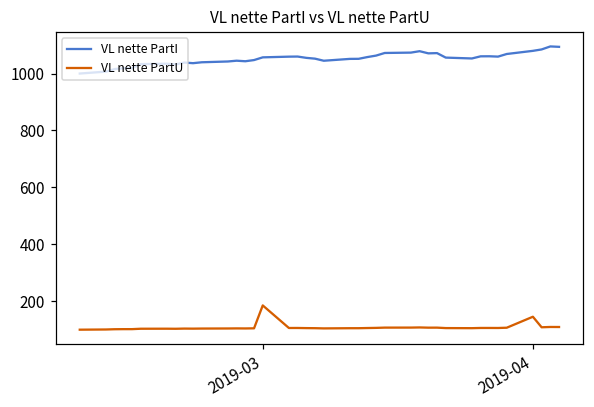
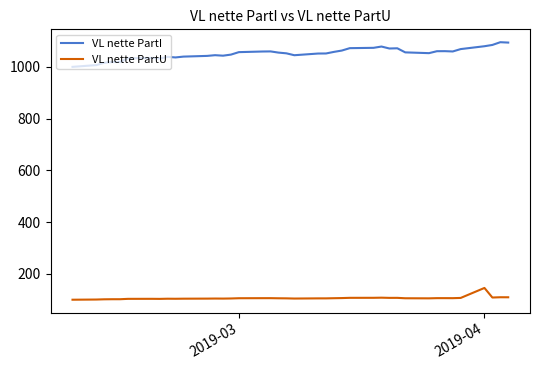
  {
    "VL nette PartI": {
      "2019-03": 1060,
      "2019-04": 1080
    },
    "VL nette PartU": {
-     "2019-03": 190,
+     "2019-03": 110,
      "2019-04": 150
    }
  }
